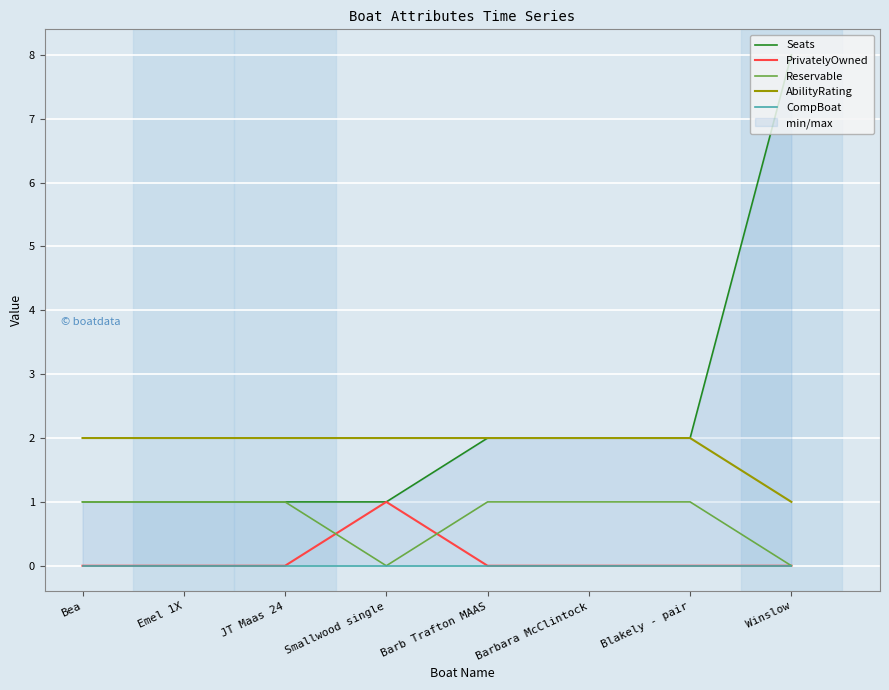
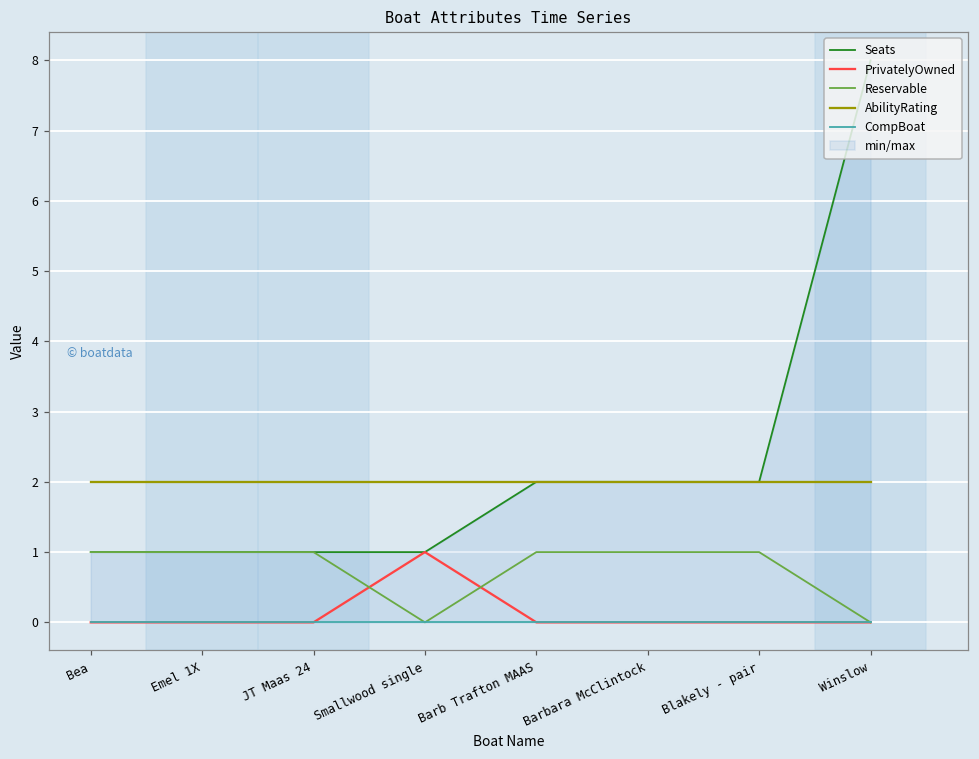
  {
    "Reservable": {
      "Barb Trafton MAAS": 1,
      "Barbara McClintock": 1,
      "Blakely - pair": 1
    },
    "AbilityRating": {
      "Bea": 2,
      "Emel 1X": 2,
      "JT Maas 24": 2,
      "Smallwood single": 2,
-     "Winslow": 1
+     "Winslow": 2
    }
  }
